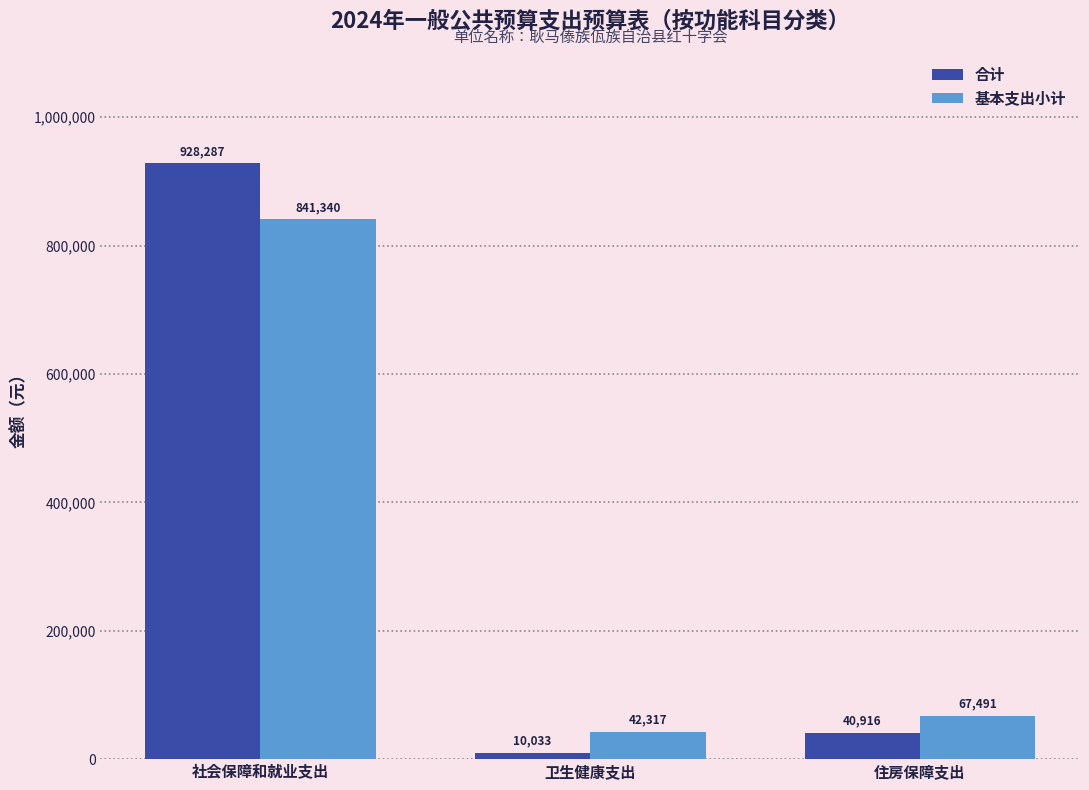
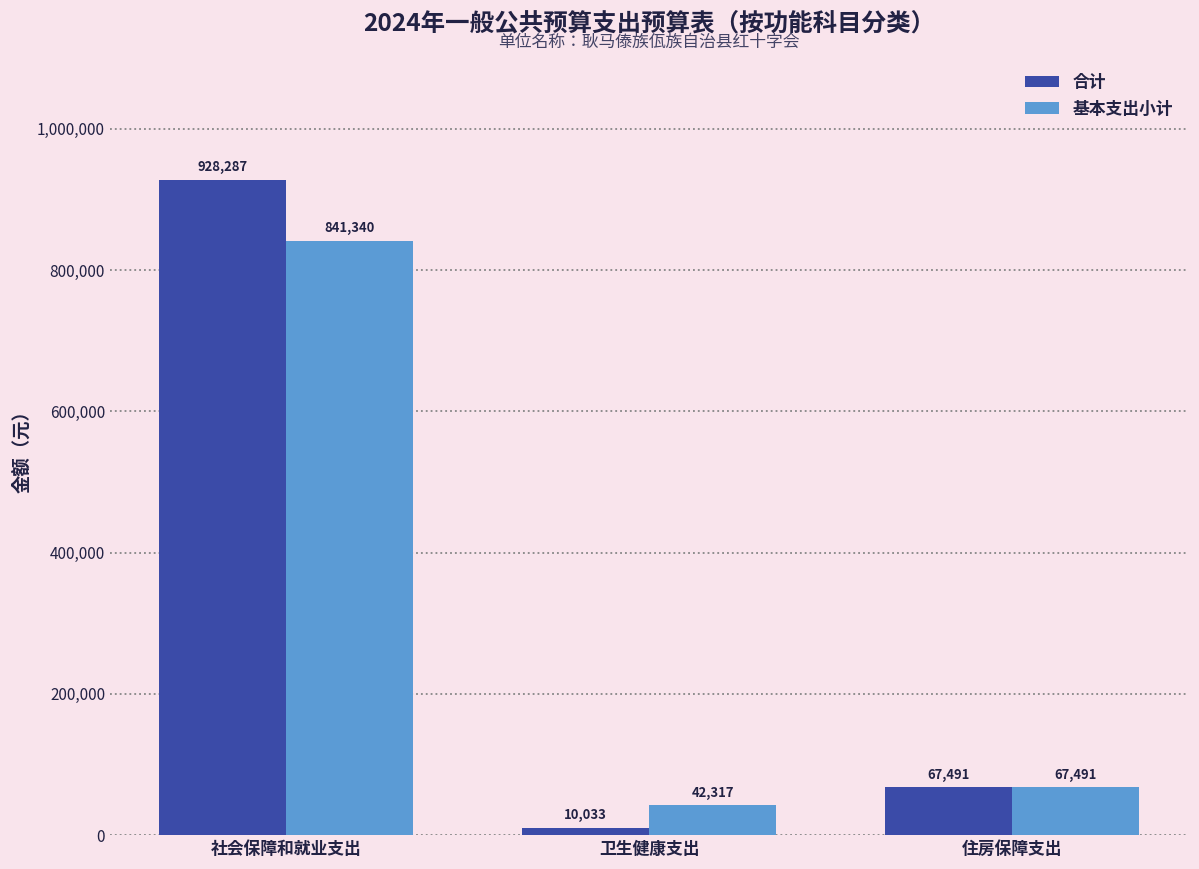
  {
    "合计": {
      "社会保障和就业支出": "928,287",
      "卫生健康支出": "10,033",
-     "住房保障支出": "40,916"
+     "住房保障支出": "67,491"
    },
    "基本支出小计": {
      "社会保障和就业支出": "841,340",
      "卫生健康支出": "42,317",
      "住房保障支出": "67,491"
    }
  }
